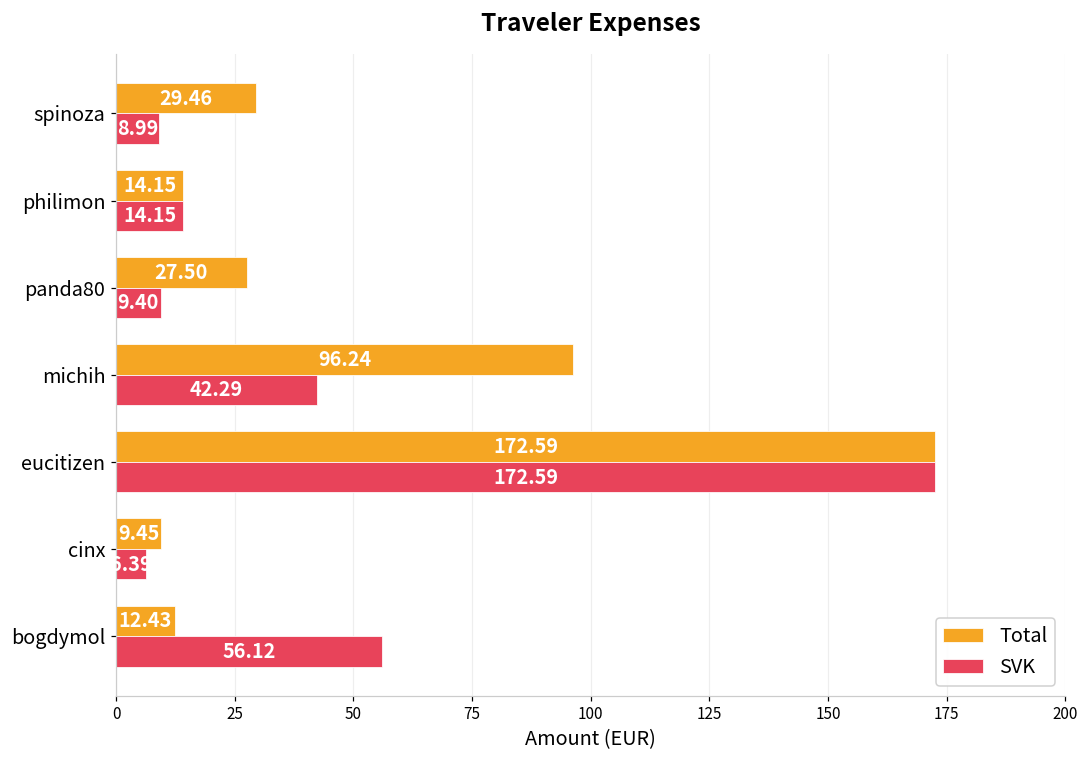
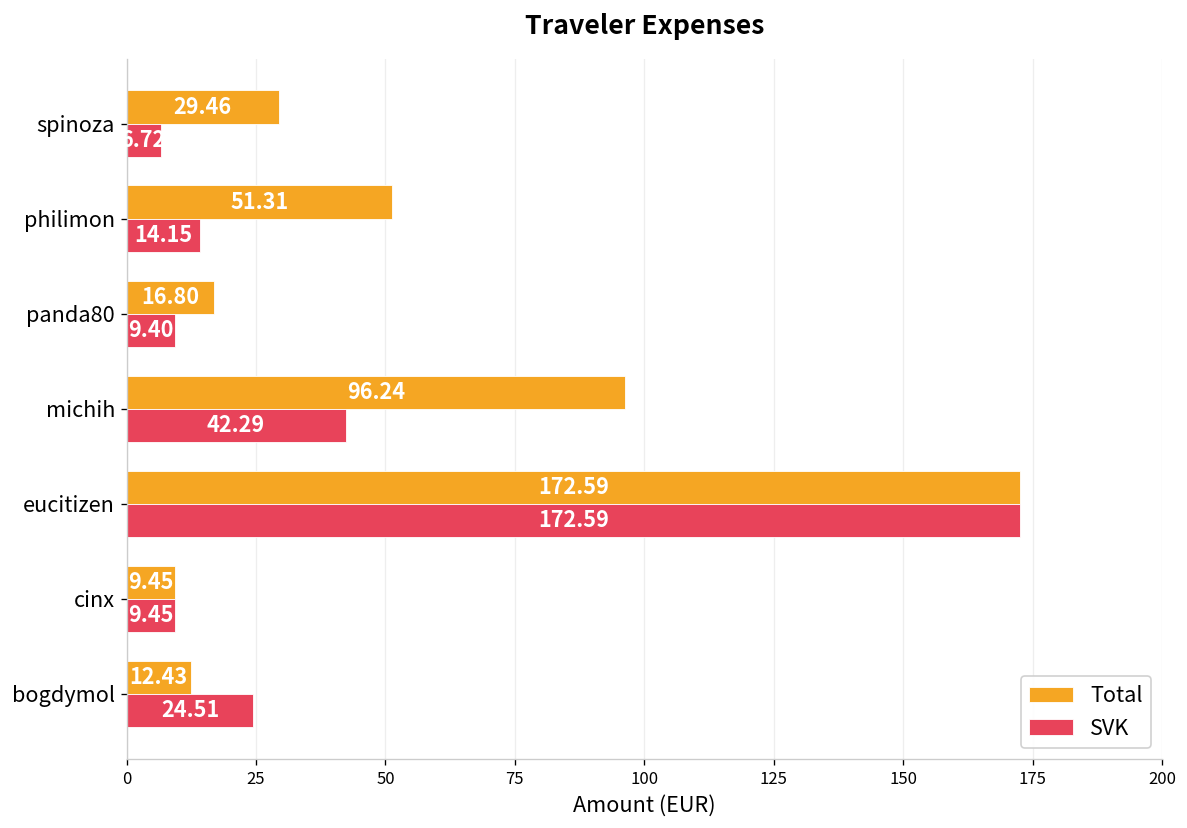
  {
    "Total": {
      "spinoza": 29.46,
-     "philimon": 14.15,
-     "panda80": 27.50,
+     "philimon": 51.31,
+     "panda80": 16.80,
      "michih": 96.24,
      "eucitizen": 172.59,
      "cinx": 9.45,
      "bogdymol": 12.43
    },
    "SVK": {
-     "spinoza": 8.99,
+     "spinoza": 6.72,
      "philimon": 14.15,
      "panda80": 9.40,
      "michih": 42.29,
      "eucitizen": 172.59,
-     "cinx": 6.39,
-     "bogdymol": 56.12
+     "cinx": 9.45,
+     "bogdymol": 24.51
    }
  }
